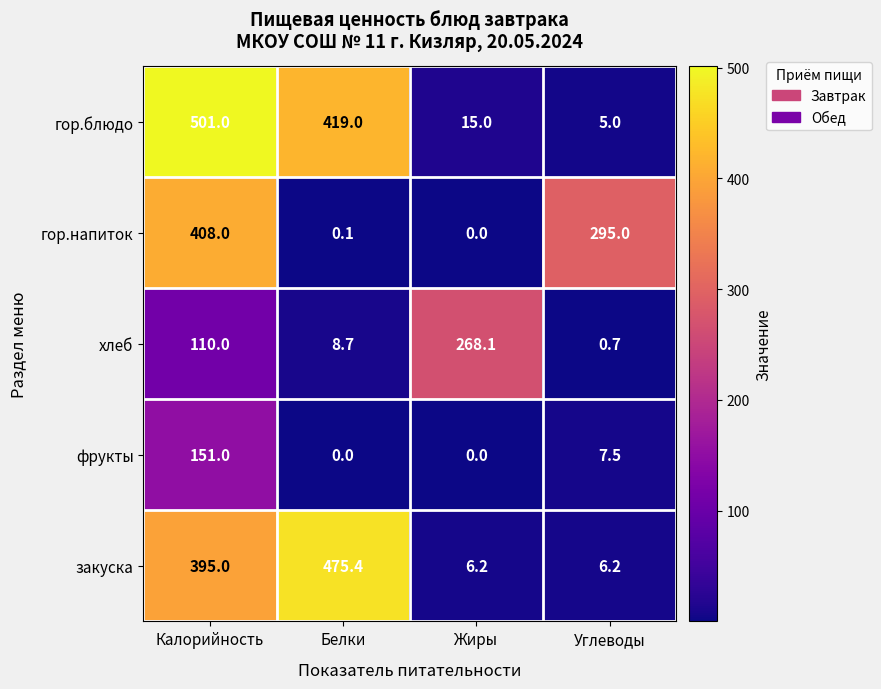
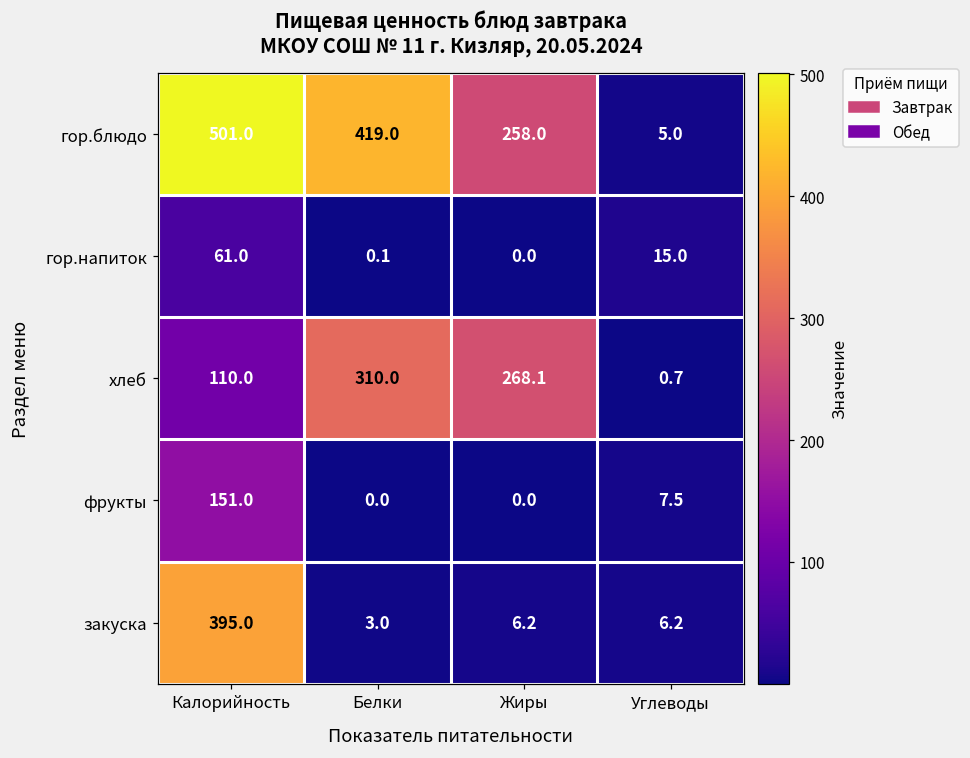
  {
    "гор.блюдо": {
      "Калорийность": 501.0,
      "Белки": 419.0,
-     "Жиры": 15.0,
+     "Жиры": 258.0,
      "Углеводы": 5.0
    },
    "гор.напиток": {
-     "Калорийность": 408.0,
+     "Калорийность": 61.0,
      "Белки": 0.1,
      "Жиры": 0.0,
-     "Углеводы": 295.0
+     "Углеводы": 15.0
    },
    "хлеб": {
      "Калорийность": 110.0,
-     "Белки": 8.7,
+     "Белки": 310.0,
      "Жиры": 268.1,
      "Углеводы": 0.7
    },
    "фрукты": {
      "Калорийность": 151.0,
      "Белки": 0.0,
      "Жиры": 0.0,
      "Углеводы": 7.5
    },
    "закуска": {
      "Калорийность": 395.0,
-     "Белки": 475.4,
+     "Белки": 3.0,
      "Жиры": 6.2,
      "Углеводы": 6.2
    }
  }
